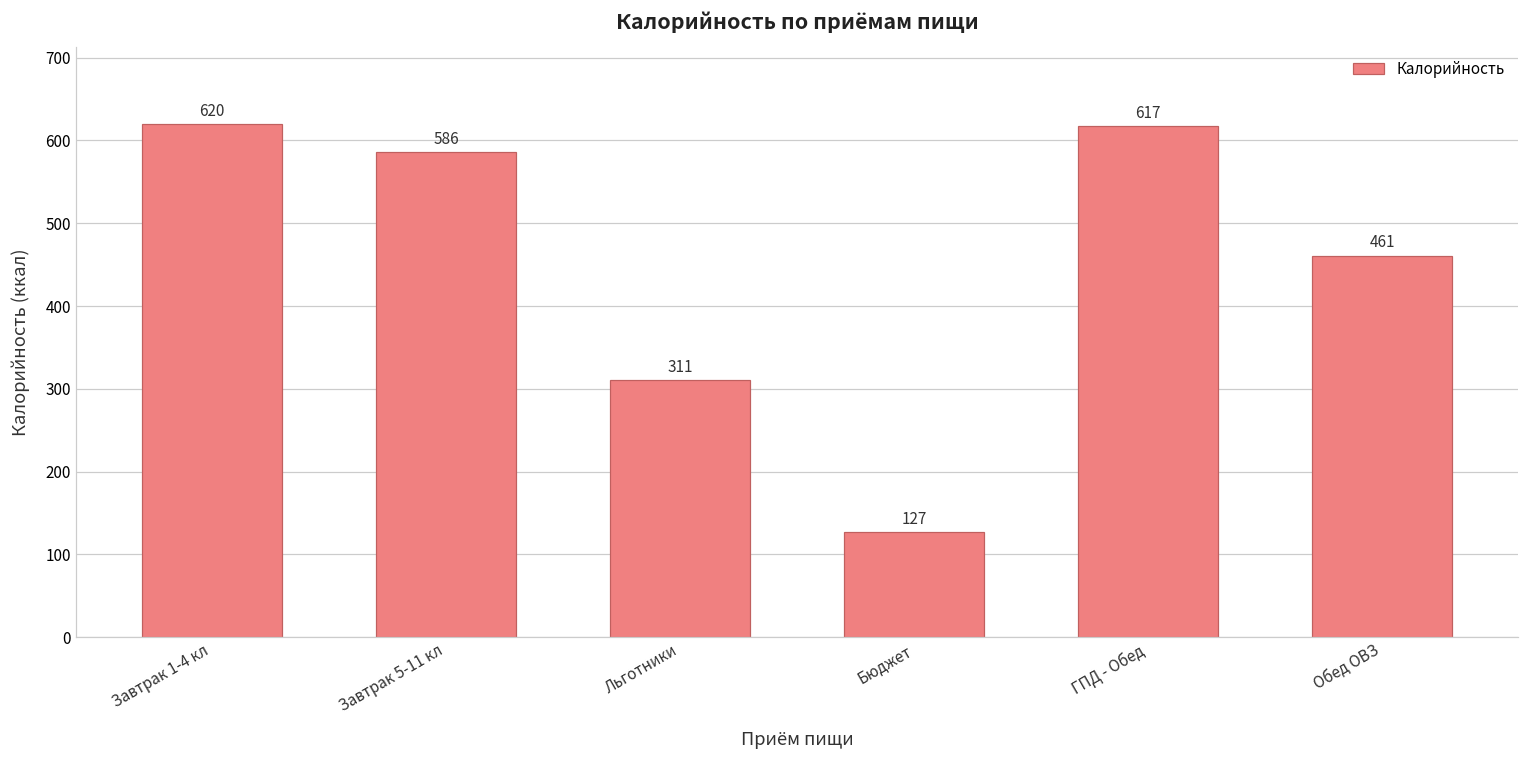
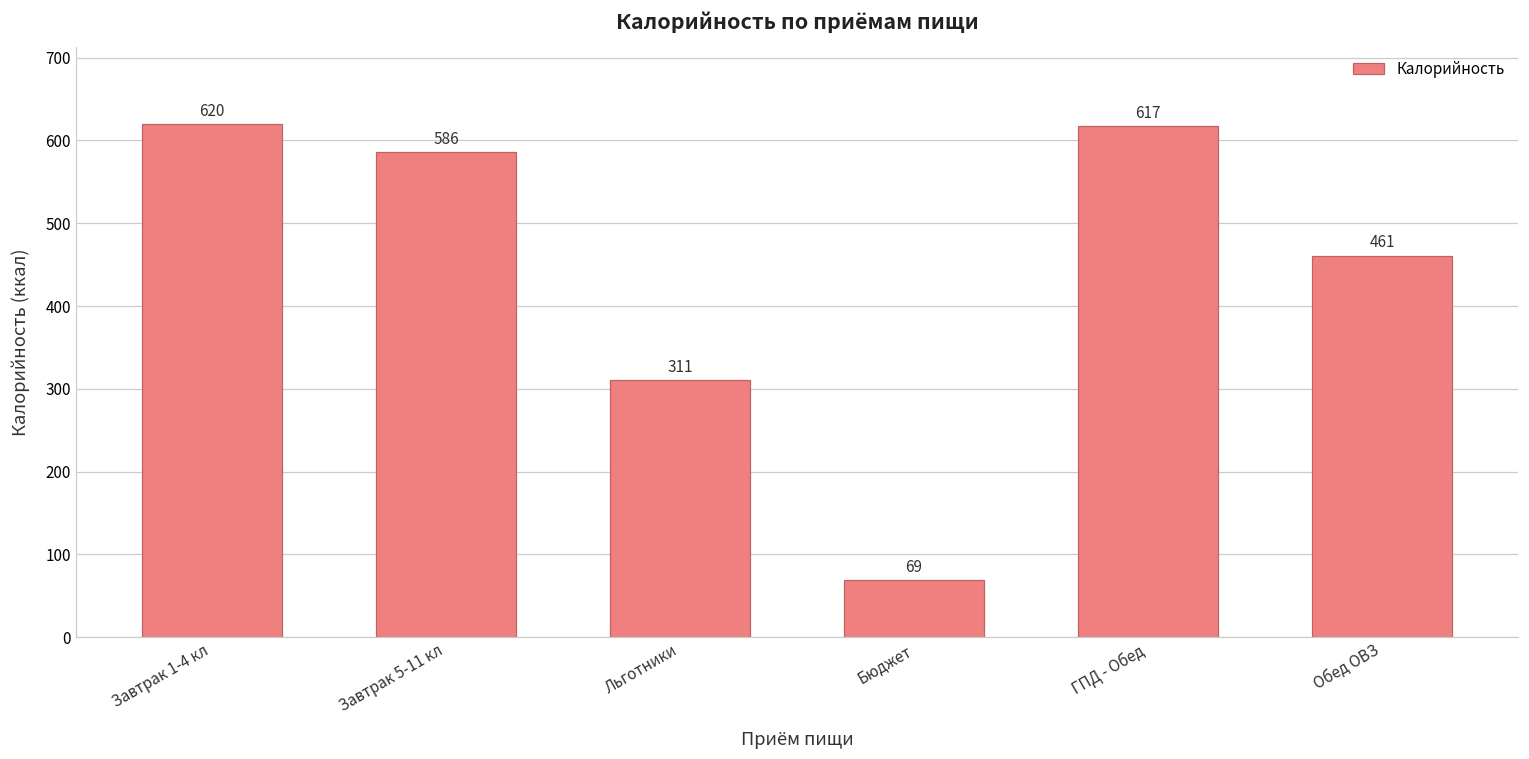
  {
    "Завтрак 1-4 кл": 620,
    "Завтрак 5-11 кл": 586,
    "Льготники": 311,
-   "Бюджет": 127,
+   "Бюджет": 69,
    "ГПД - Обед": 617,
    "Обед ОВЗ": 461
  }
